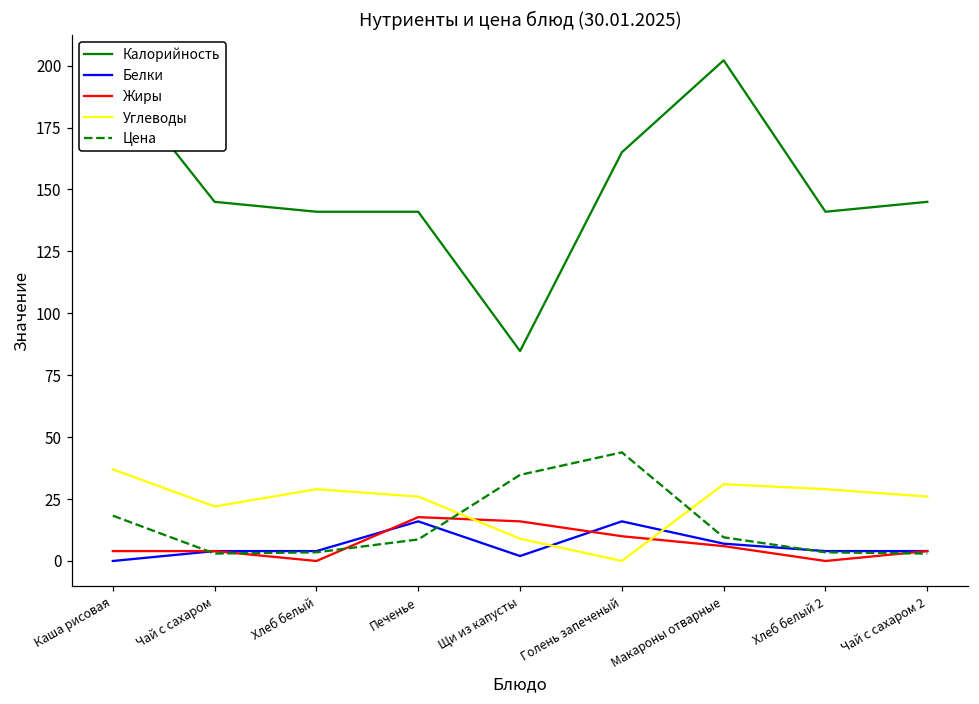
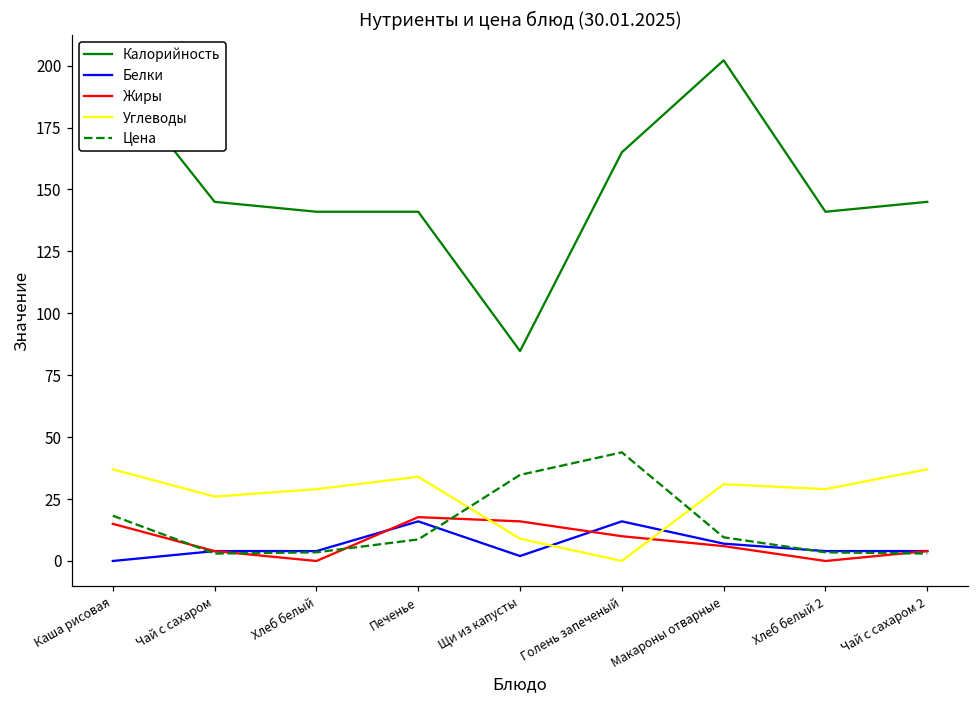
  {
    "Белки": {
      "Каша рисовая": 0,
      "Печенье": 16,
      "Щи из капусты": 2,
      "Голень запеченый": 16
    },
    "Жиры": {
-     "Каша рисовая": 4,
+     "Каша рисовая": 15,
      "Хлеб белый": 0,
      "Печенье": 18,
      "Щи из капусты": 16,
      "Голень запеченый": 10,
      "Хлеб белый 2": 0
    },
    "Углеводы": {
      "Каша рисовая": 37,
-     "Чай с сахаром": 22,
+     "Чай с сахаром": 26,
      "Хлеб белый": 29,
-     "Печенье": 26,
+     "Печенье": 34,
      "Щи из капусты": 9,
      "Голень запеченый": 0,
      "Макароны отварные": 31,
      "Хлеб белый 2": 29,
-     "Чай с сахаром 2": 26
+     "Чай с сахаром 2": 37
    }
  }
